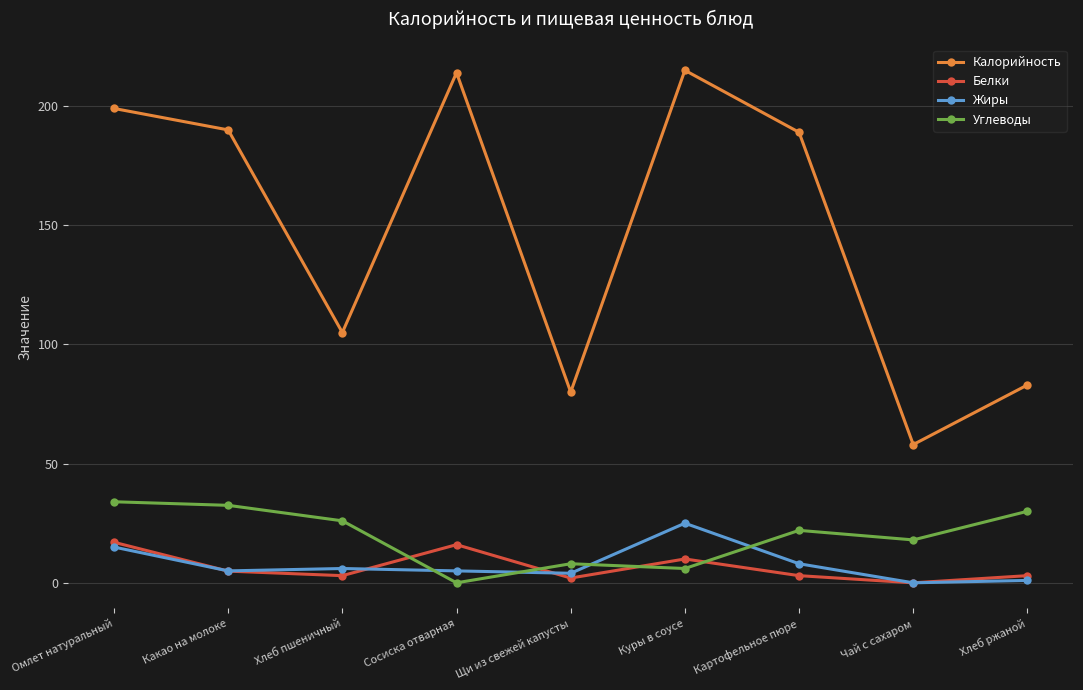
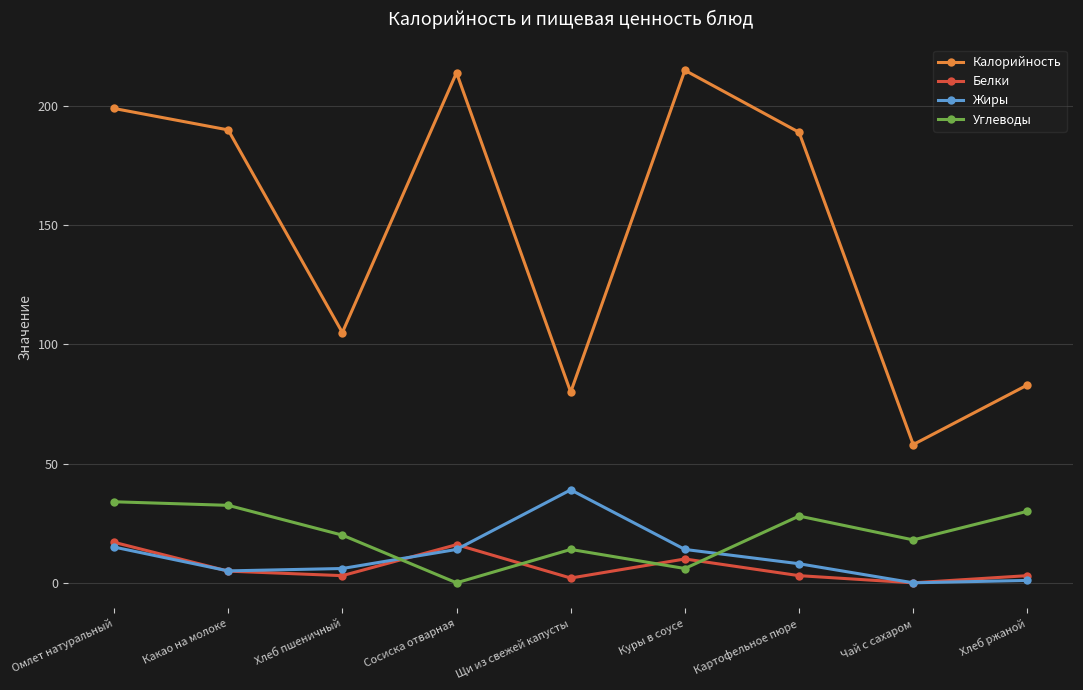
  {
    "Жиры": {
      "Омлет натуральный": 15,
      "Хлеб пшеничный": 6,
-     "Сосиска отварная": 5,
-     "Щи из свежей капусты": 4,
-     "Куры в соусе": 25,
+     "Сосиска отварная": 14,
+     "Щи из свежей капусты": 39,
+     "Куры в соусе": 14,
      "Картофельное пюре": 8,
      "Хлеб ржаной": 1
    },
    "Углеводы": {
      "Омлет натуральный": 34,
      "Какао на молоке": 33,
-     "Хлеб пшеничный": 26,
+     "Хлеб пшеничный": 20,
      "Сосиска отварная": 0,
-     "Щи из свежей капусты": 8,
+     "Щи из свежей капусты": 14,
      "Куры в соусе": 6,
-     "Картофельное пюре": 22,
+     "Картофельное пюре": 28,
      "Чай с сахаром": 18,
      "Хлеб ржаной": 30
    }
  }
